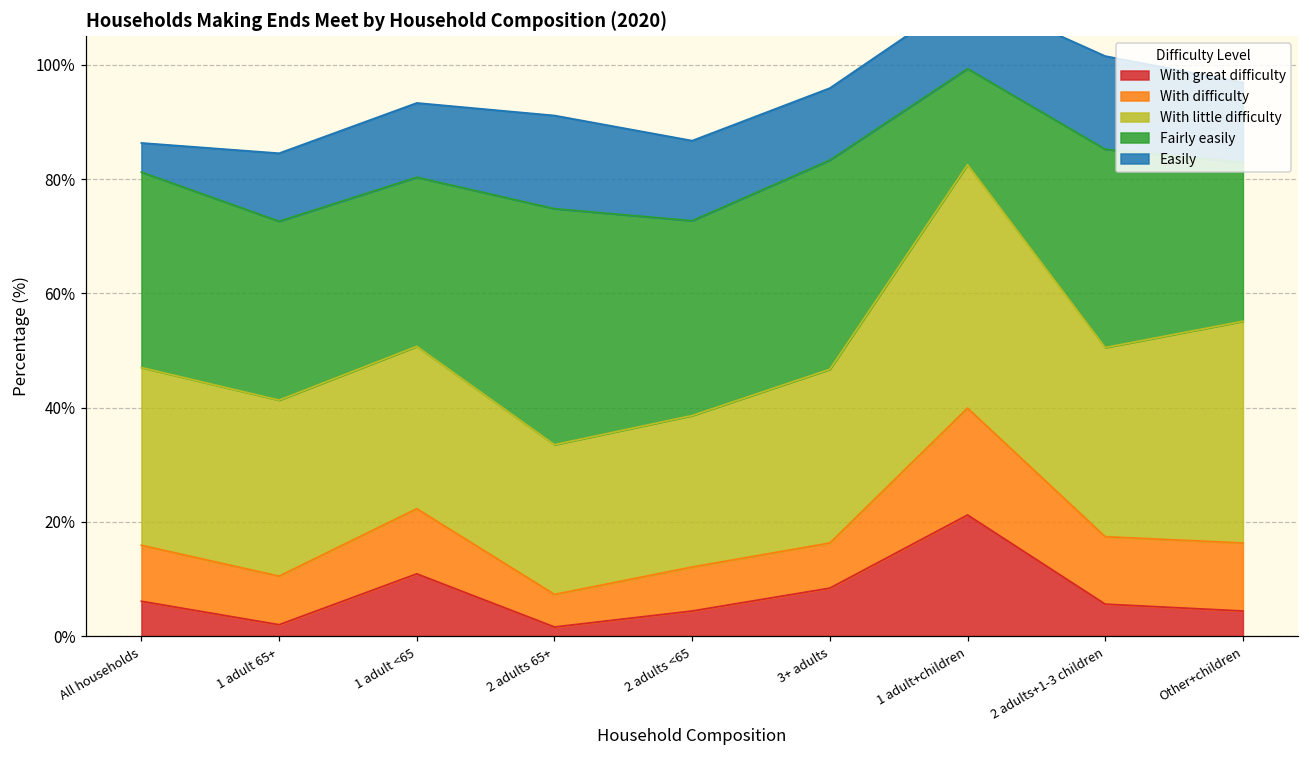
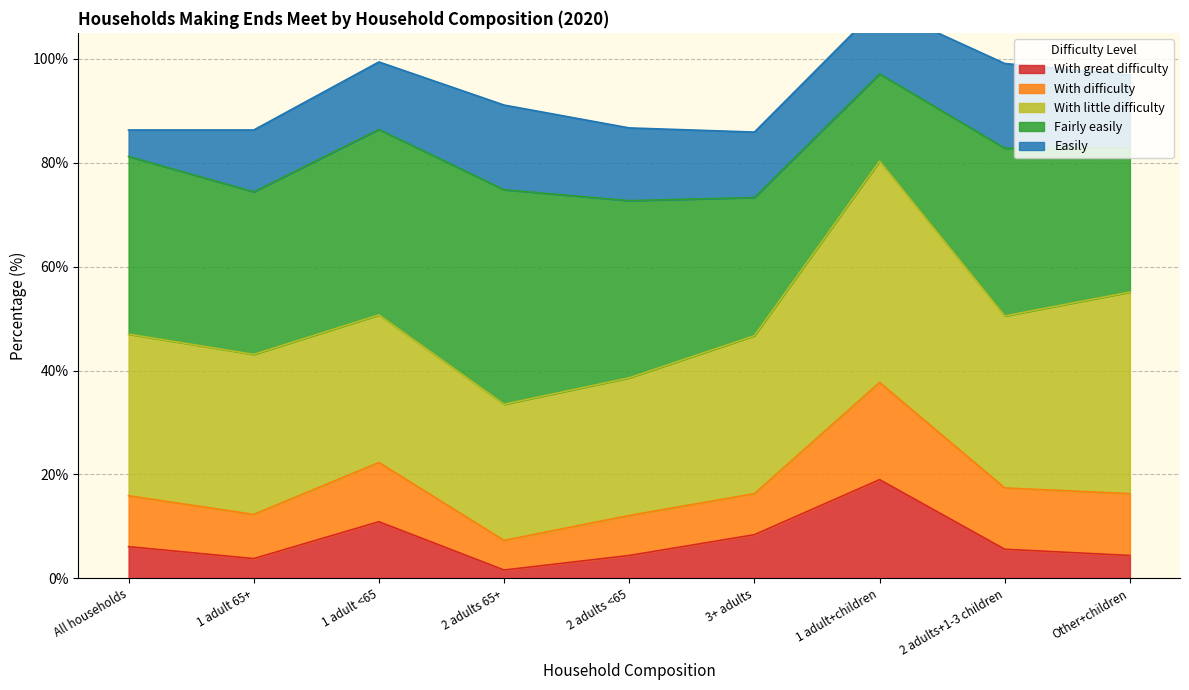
  {
    "With great difficulty": {
      "All households": "6%",
-     "1 adult 65+": "2%",
+     "1 adult 65+": "4%",
      "1 adult <65": "11%",
      "2 adults 65+": "2%",
      "2 adults <65": "4%",
      "3+ adults": "8%",
-     "1 adult+children": "21%",
+     "1 adult+children": "19%",
      "2 adults+1-3 children": "6%",
      "Other+children": "4%"
    },
    "With difficulty": {
      "All households": "10%",
      "1 adult 65+": "9%",
      "1 adult <65": "11%",
      "2 adults 65+": "6%",
      "2 adults <65": "8%",
      "3+ adults": "8%",
      "1 adult+children": "19%",
      "2 adults+1-3 children": "12%",
      "Other+children": "12%"
    },
    "With little difficulty": {
      "All households": "31%",
      "1 adult 65+": "31%",
      "1 adult <65": "28%",
      "2 adults 65+": "26%",
      "2 adults <65": "27%",
      "3+ adults": "30%",
      "1 adult+children": "43%",
      "2 adults+1-3 children": "33%",
      "Other+children": "39%"
    },
    "Fairly easily": {
      "All households": "34%",
      "1 adult 65+": "31%",
-     "1 adult <65": "30%",
+     "1 adult <65": "36%",
      "2 adults 65+": "41%",
      "2 adults <65": "34%",
-     "3+ adults": "37%",
+     "3+ adults": "27%",
      "1 adult+children": "17%",
-     "2 adults+1-3 children": "35%"
+     "2 adults+1-3 children": "32%"
    },
    "Easily": {
      "All households": "5%",
      "1 adult 65+": "12%",
      "1 adult <65": "13%",
      "2 adults 65+": "16%",
      "2 adults <65": "14%",
      "3+ adults": "13%",
      "2 adults+1-3 children": "16%"
    }
  }
